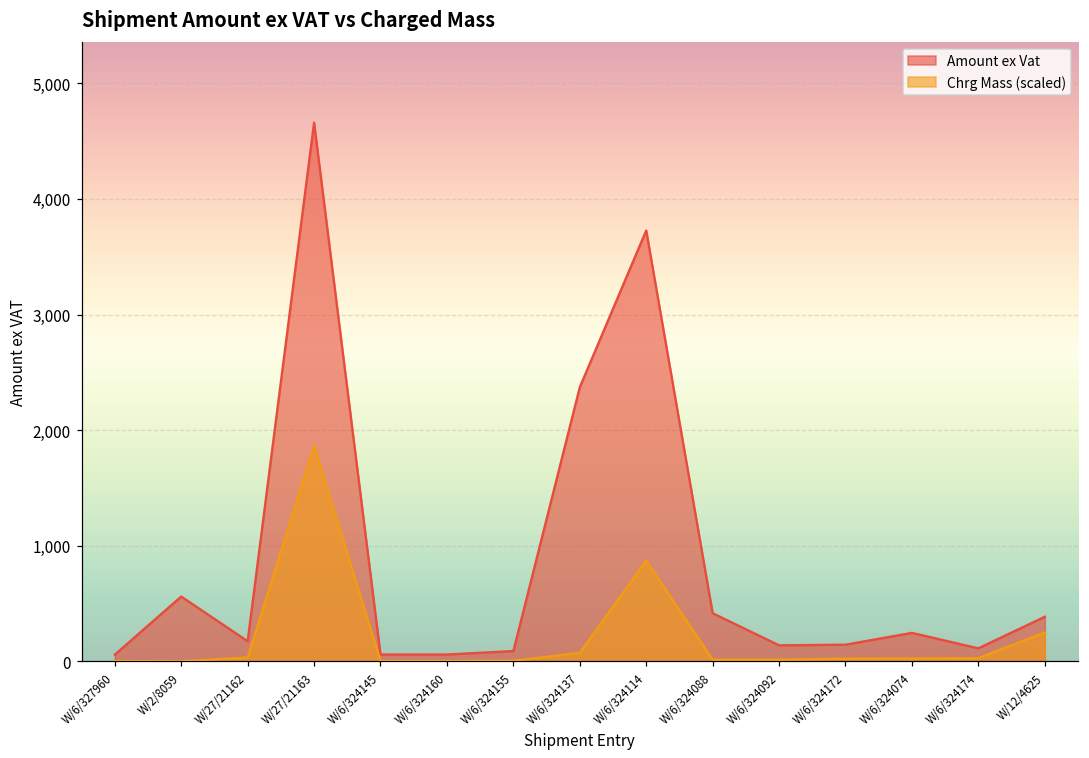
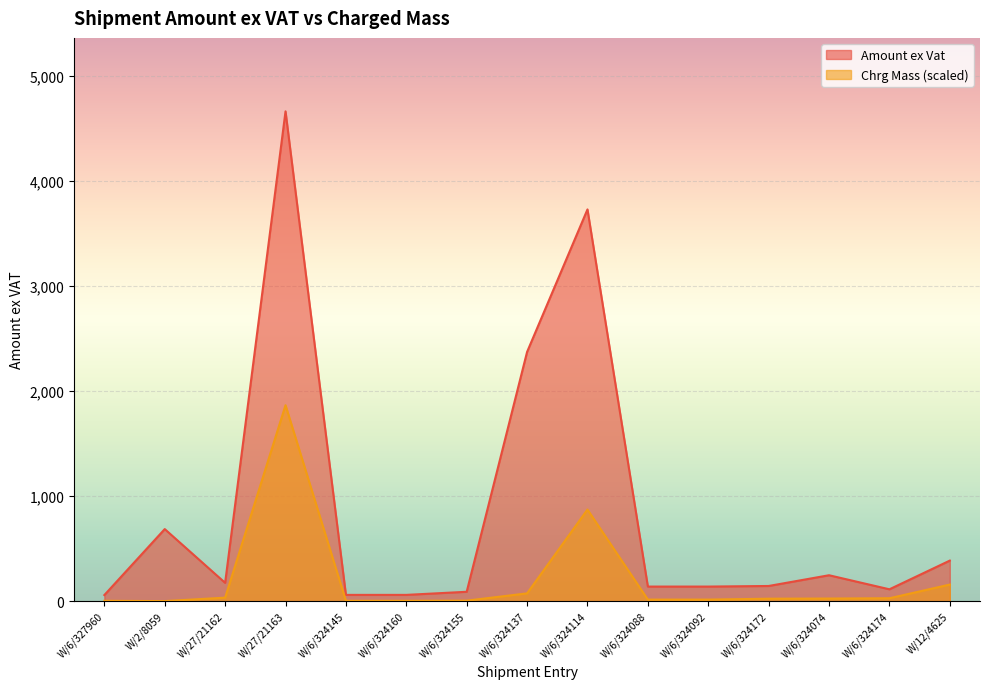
  {
    "Amount ex Vat": {
      "W/6/327960": "60",
-     "W/2/8059": "560",
+     "W/2/8059": "690",
      "W/27/21162": "170",
      "W/27/21163": "4,660",
      "W/6/324145": "60",
      "W/6/324160": "60",
      "W/6/324155": "90",
      "W/6/324137": "2,370",
      "W/6/324114": "3,730",
-     "W/6/324088": "420",
+     "W/6/324088": "140",
      "W/6/324092": "140",
      "W/6/324172": "140",
      "W/6/324074": "250",
      "W/6/324174": "110",
      "W/12/4625": "390"
    },
    "Chrg Mass (scaled)": {
      "W/6/327960": "0",
      "W/2/8059": "0",
      "W/27/21162": "30",
      "W/27/21163": "1,860",
      "W/6/324145": "0",
      "W/6/324160": "0",
      "W/6/324155": "0",
      "W/6/324137": "70",
      "W/6/324114": "870",
      "W/6/324088": "10",
      "W/6/324092": "10",
      "W/6/324172": "20",
      "W/6/324074": "20",
      "W/6/324174": "30",
-     "W/12/4625": "250"
+     "W/12/4625": "160"
    }
  }
